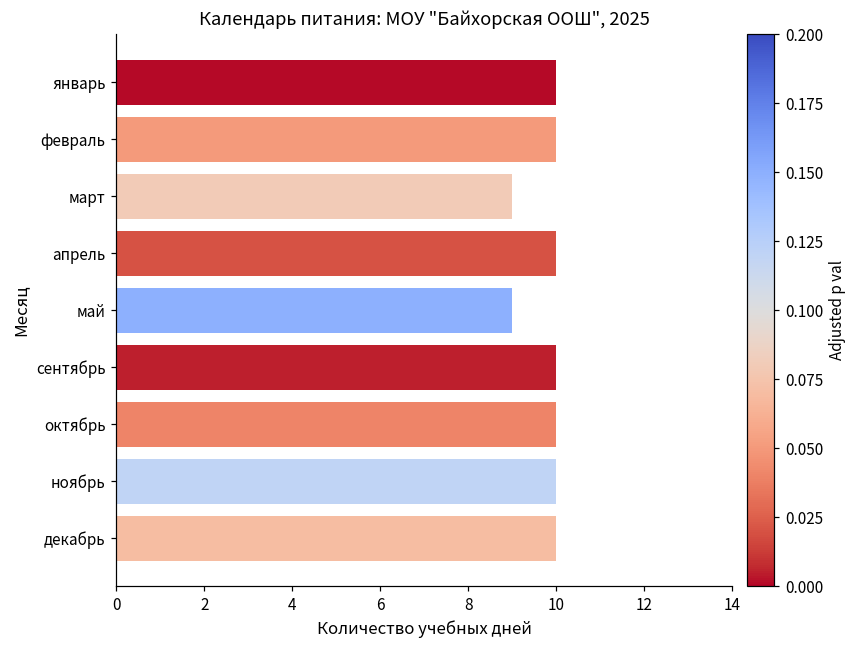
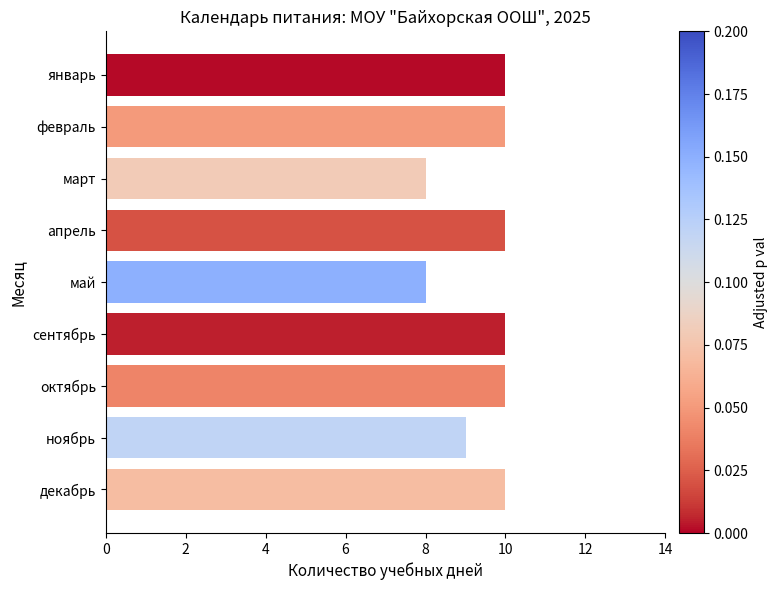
  {
    "январь": 10,
    "февраль": 10,
-   "март": 9,
+   "март": 8,
    "апрель": 10,
-   "май": 9,
+   "май": 8,
    "сентябрь": 10,
    "октябрь": 10,
-   "ноябрь": 10,
+   "ноябрь": 9,
    "декабрь": 10
  }
